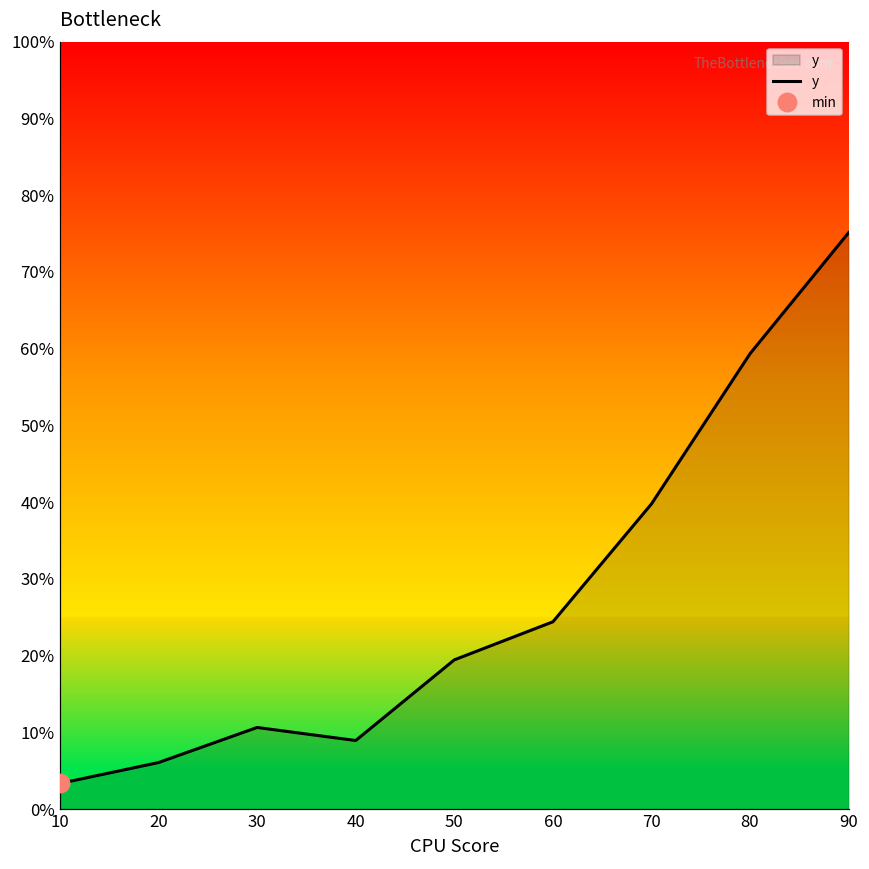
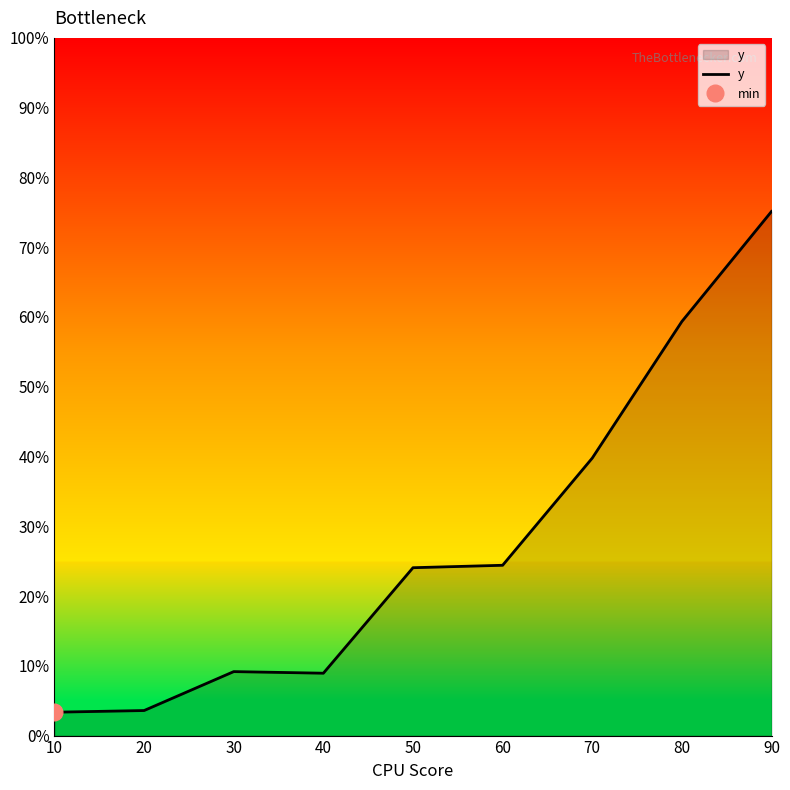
  {
    "y": {
-     "20": "6%",
-     "30": "11%",
+     "20": "4%",
+     "30": "9%",
      "40": "9%",
-     "50": "19%",
+     "50": "24%",
      "60": "24%",
      "70": "40%",
      "80": "59%",
      "90": "75%"
    }
  }
